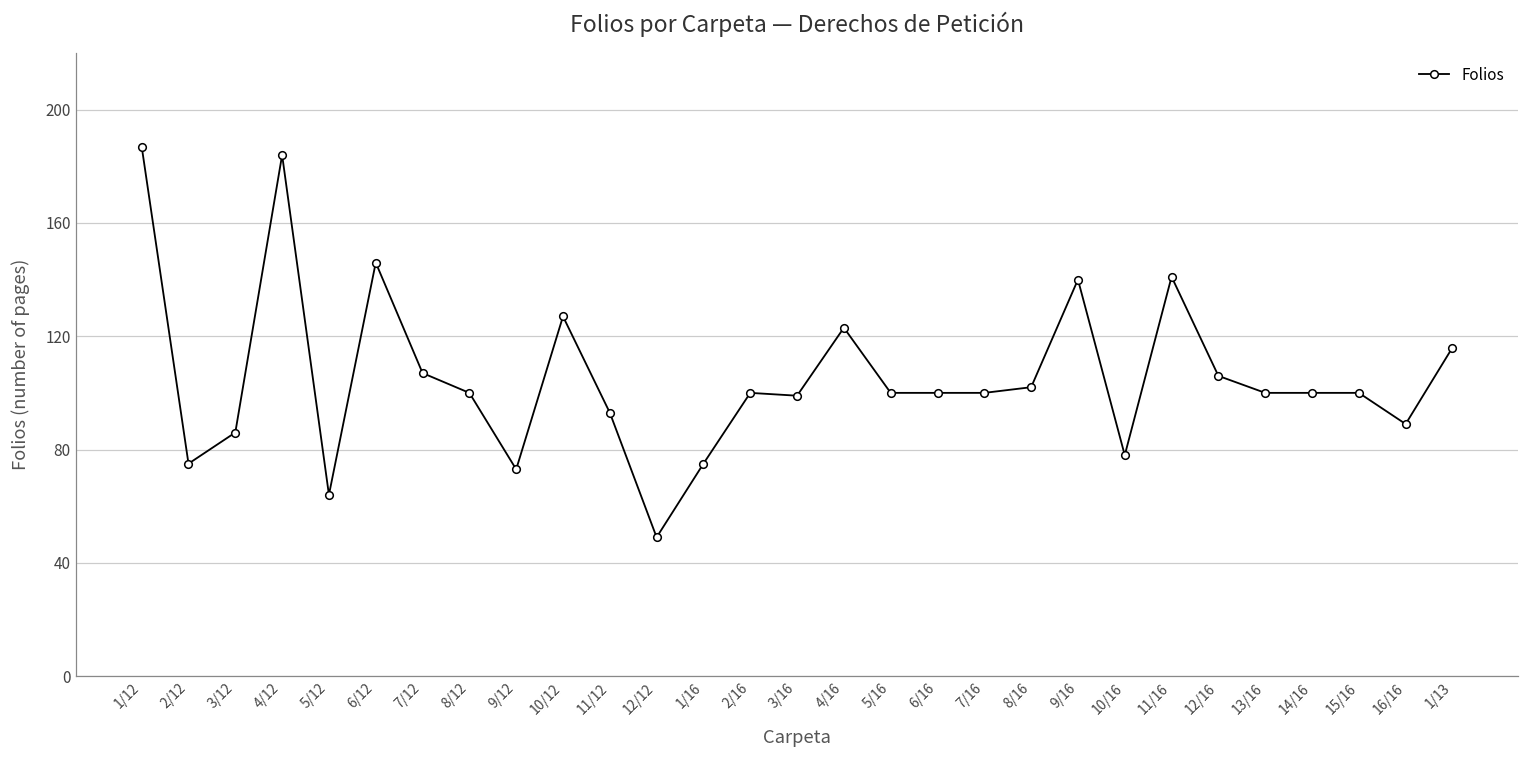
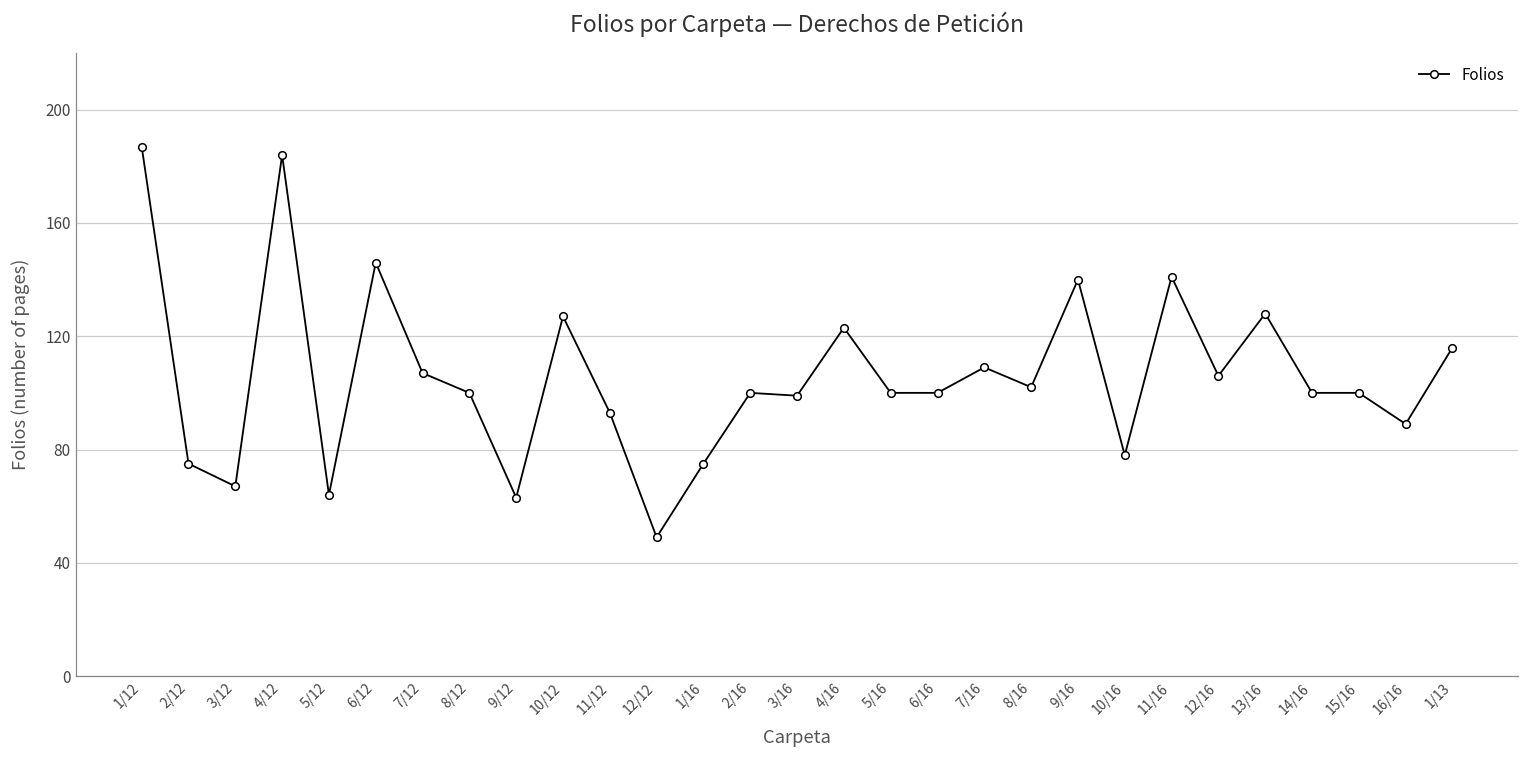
  {
    "1/12": 187,
    "2/12": 75,
-   "3/12": 86,
+   "3/12": 67,
    "4/12": 184,
    "5/12": 64,
    "6/12": 146,
    "7/12": 107,
    "8/12": 100,
-   "9/12": 73,
+   "9/12": 63,
    "10/12": 127,
    "11/12": 93,
    "12/12": 49,
    "1/16": 75,
    "2/16": 100,
    "3/16": 99,
    "4/16": 123,
    "5/16": 100,
    "6/16": 100,
-   "7/16": 100,
+   "7/16": 109,
    "8/16": 102,
    "9/16": 140,
    "10/16": 78,
    "11/16": 141,
    "12/16": 106,
-   "13/16": 100,
+   "13/16": 128,
    "14/16": 100,
    "15/16": 100,
    "16/16": 89,
    "1/13": 116
  }
